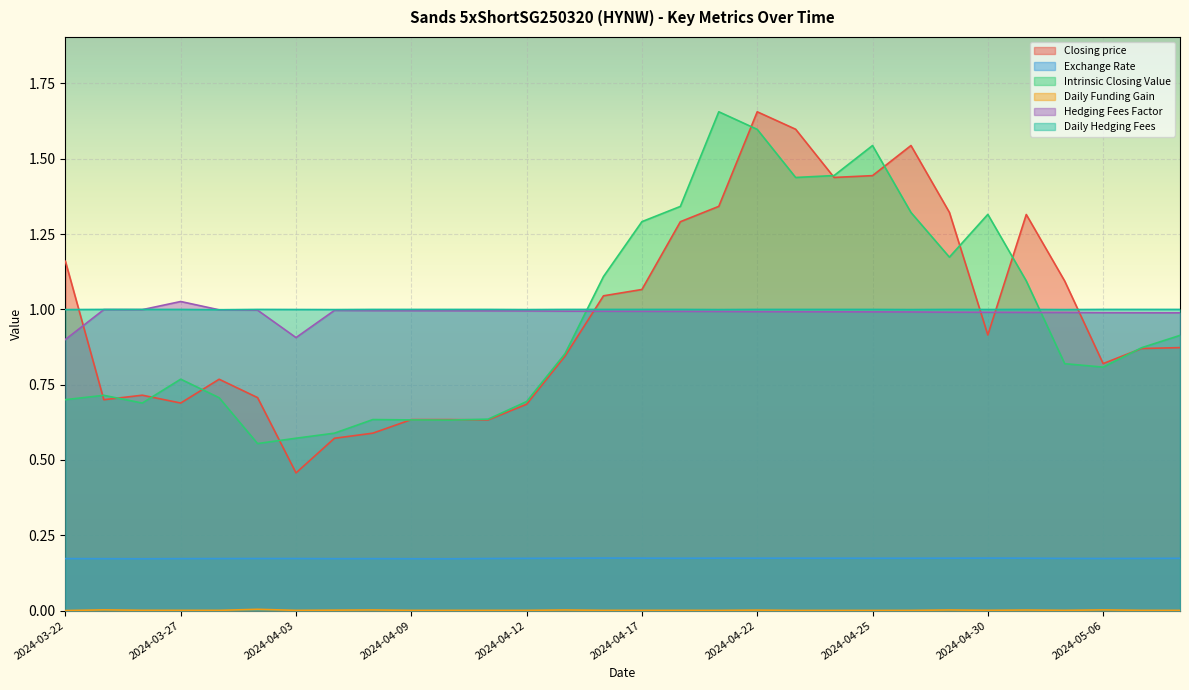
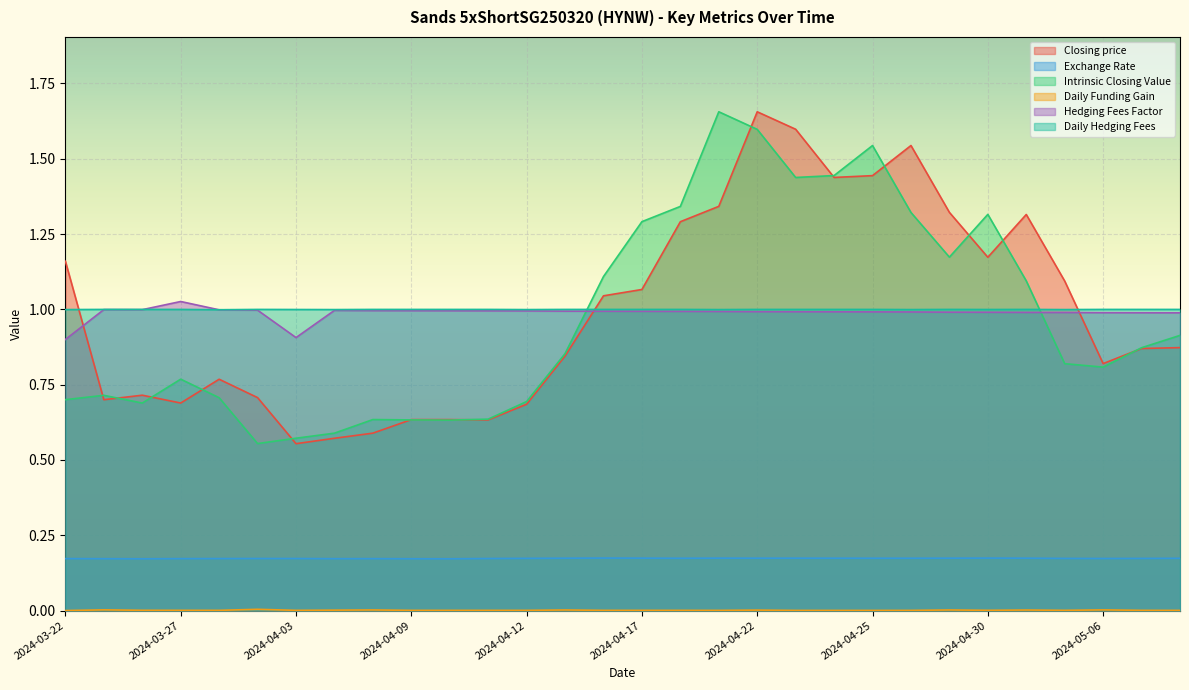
  {
    "Closing price": {
      "2024-03-22": 1.16,
      "2024-03-27": 0.69,
-     "2024-04-03": 0.46,
+     "2024-04-03": 0.55,
      "2024-04-12": 0.69,
      "2024-04-17": 1.07,
      "2024-04-22": 1.66,
      "2024-04-25": 1.44,
-     "2024-04-30": 0.92,
+     "2024-04-30": 1.17,
      "2024-05-06": 0.82
    },
    "Daily Funding Gain": {
      "2024-03-22": 0.00,
      "2024-03-27": 0.00,
      "2024-04-03": 0.00,
      "2024-04-09": 0.00,
      "2024-04-12": 0.00,
      "2024-04-17": 0.00,
      "2024-04-22": 0.00,
      "2024-04-25": 0.00,
      "2024-04-30": 0.00,
      "2024-05-06": 0.00
    },
    "Hedging Fees Factor": {
      "2024-03-22": 0.90,
      "2024-03-27": 1.03,
      "2024-04-03": 0.91,
      "2024-04-30": 0.99,
      "2024-05-06": 0.99
    }
  }
